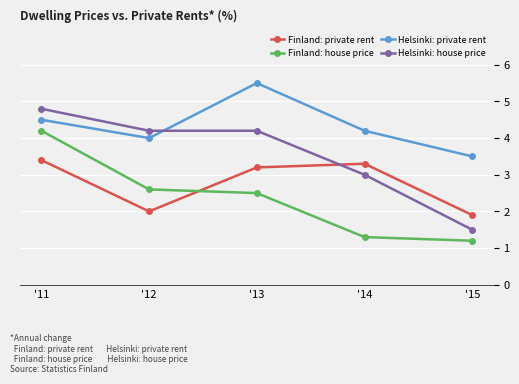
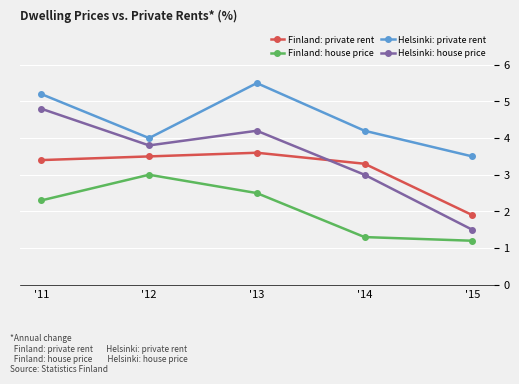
  {
    "Finland: private rent": {
      "'11": 3.4,
-     "'12": 2.0,
-     "'13": 3.2,
+     "'12": 3.5,
+     "'13": 3.6,
      "'14": 3.3,
      "'15": 1.9
    },
    "Finland: house price": {
-     "'11": 4.2,
-     "'12": 2.6,
+     "'11": 2.3,
+     "'12": 3.0,
      "'13": 2.5,
      "'14": 1.3,
      "'15": 1.2
    },
    "Helsinki: private rent": {
-     "'11": 4.5,
+     "'11": 5.2,
      "'12": 4.0,
      "'13": 5.5,
      "'14": 4.2,
      "'15": 3.5
    },
    "Helsinki: house price": {
      "'11": 4.8,
-     "'12": 4.2,
+     "'12": 3.8,
      "'13": 4.2,
      "'14": 3.0,
      "'15": 1.5
    }
  }
